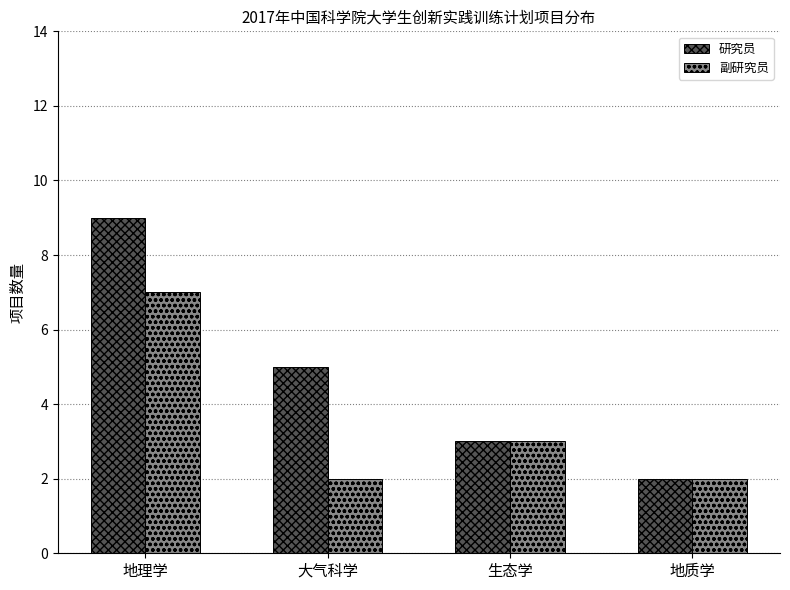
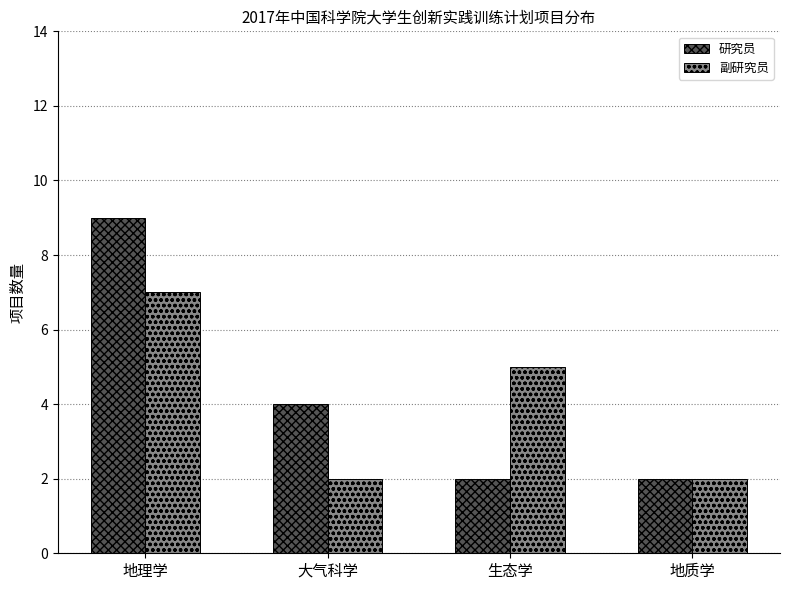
  {
    "研究员": {
      "地理学": 9,
-     "大气科学": 5,
-     "生态学": 3,
+     "大气科学": 4,
+     "生态学": 2,
      "地质学": 2
    },
    "副研究员": {
      "地理学": 7,
      "大气科学": 2,
-     "生态学": 3,
+     "生态学": 5,
      "地质学": 2
    }
  }
